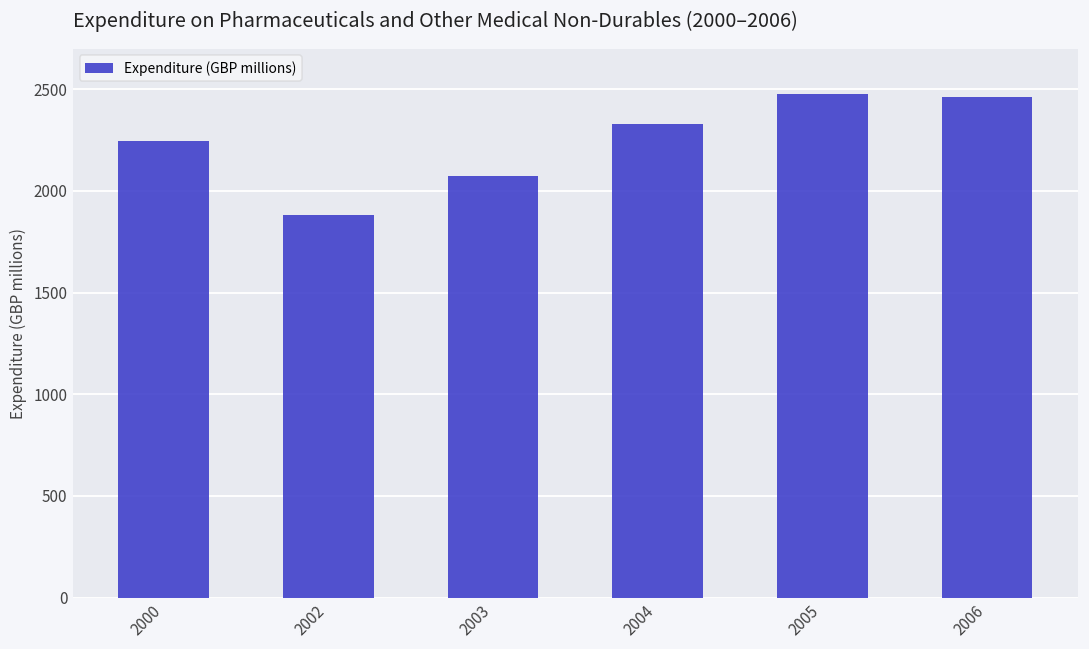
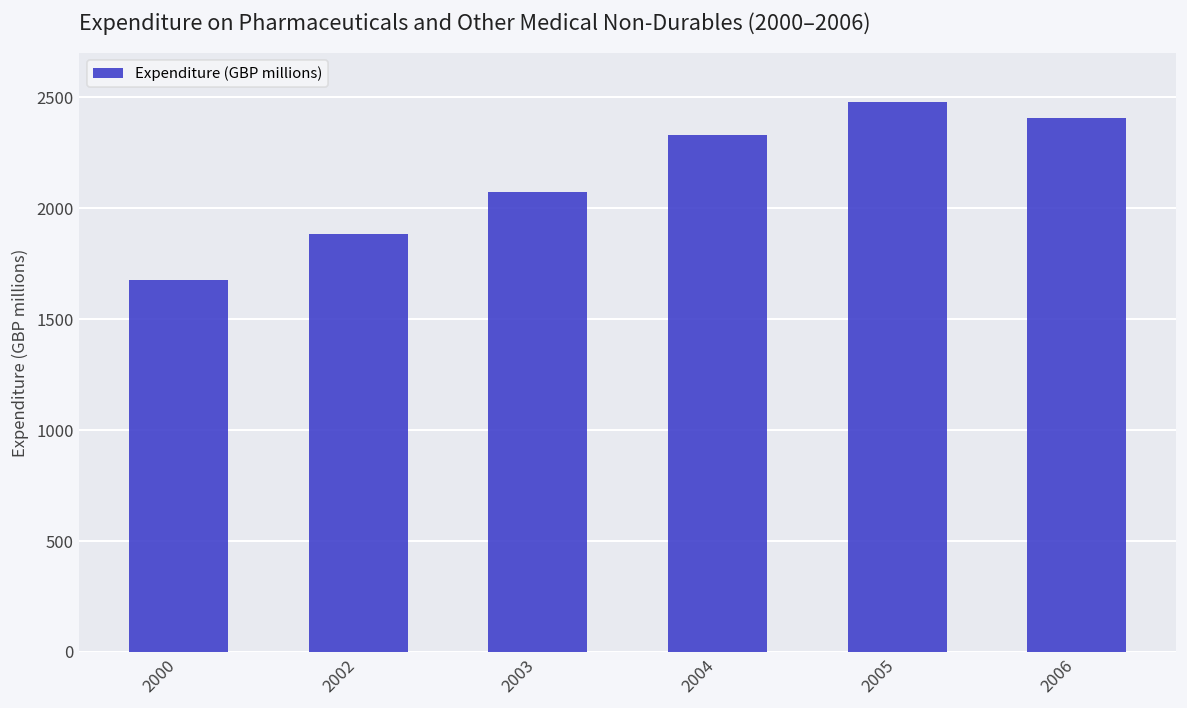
  {
-   "2000": 2240,
+   "2000": 1680,
    "2002": 1880,
    "2003": 2070,
    "2004": 2330,
    "2005": 2480,
-   "2006": 2460
+   "2006": 2410
  }
